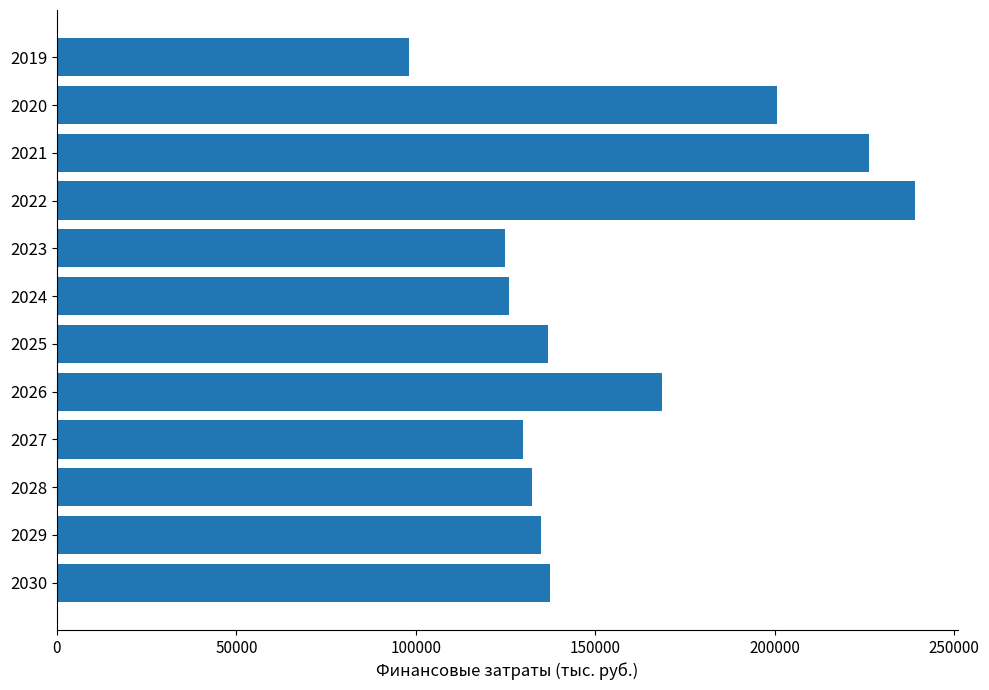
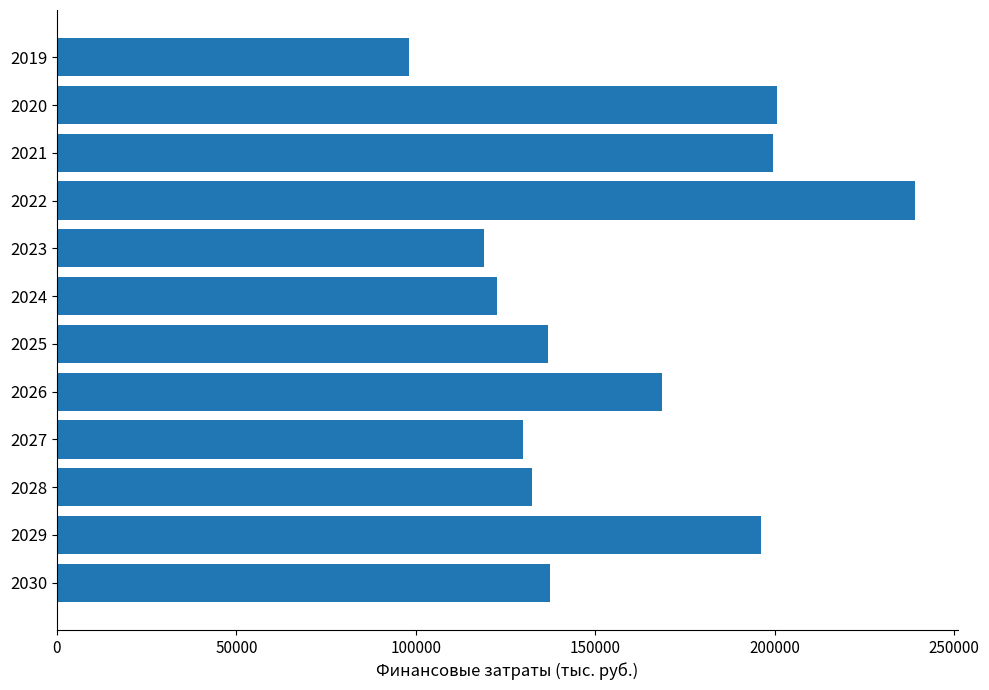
  {
    "2019": 98000,
    "2020": 201000,
-   "2021": 226000,
+   "2021": 199000,
    "2022": 239000,
-   "2023": 125000,
-   "2024": 126000,
+   "2023": 119000,
+   "2024": 123000,
    "2025": 137000,
    "2026": 169000,
    "2027": 130000,
    "2028": 132000,
-   "2029": 135000,
+   "2029": 196000,
    "2030": 137000
  }
